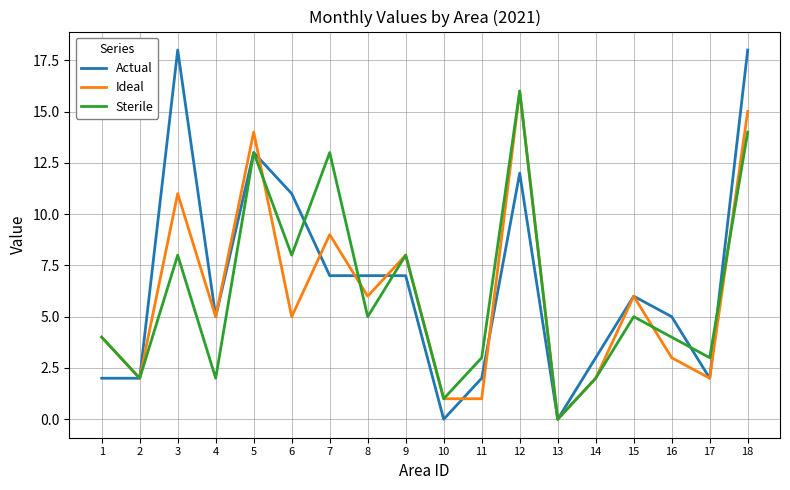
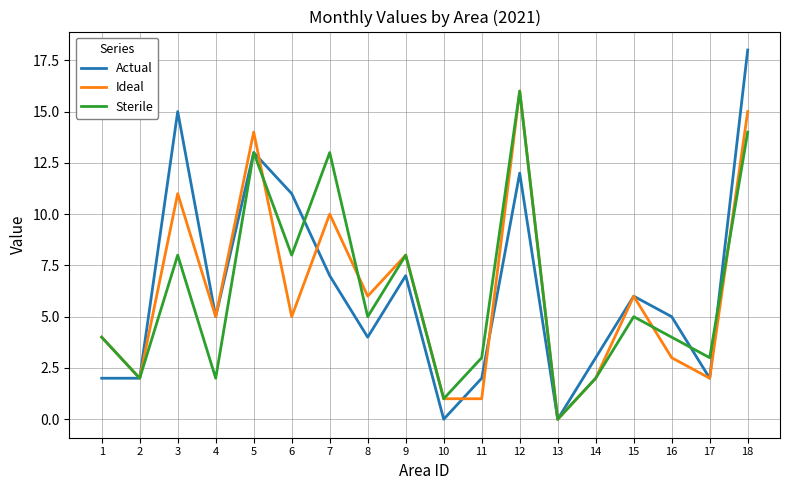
  {
    "Actual": {
      "1": 2,
-     "3": 18,
+     "3": 15,
      "6": 11,
      "7": 7,
-     "8": 7,
+     "8": 4,
      "9": 7,
      "10": 0,
      "11": 2,
      "12": 12,
      "14": 3,
      "16": 5,
      "18": 18
    },
    "Ideal": {
      "3": 11,
      "5": 14,
      "6": 5,
-     "7": 9,
+     "7": 10,
      "8": 6,
      "11": 1,
      "16": 3,
      "18": 15
    },
    "Sterile": {
      "3": 8,
      "4": 2,
      "6": 8,
      "7": 13,
      "8": 5,
      "11": 3,
      "15": 5,
      "16": 4,
      "17": 3,
      "18": 14
    }
  }
